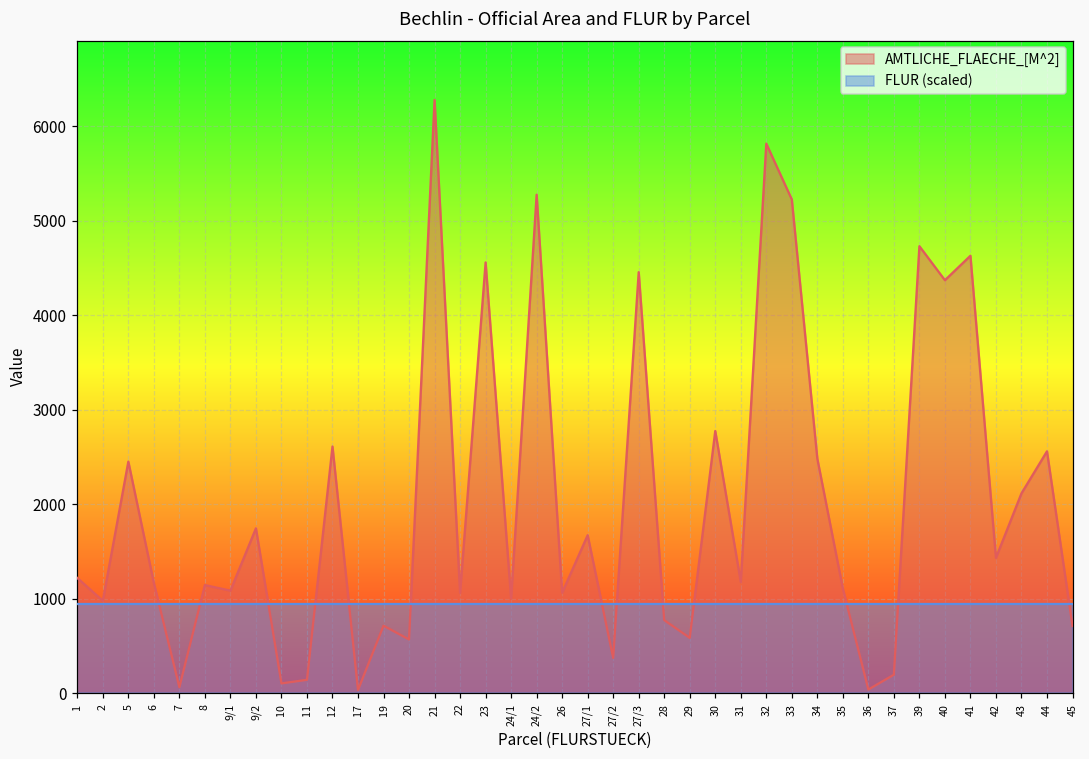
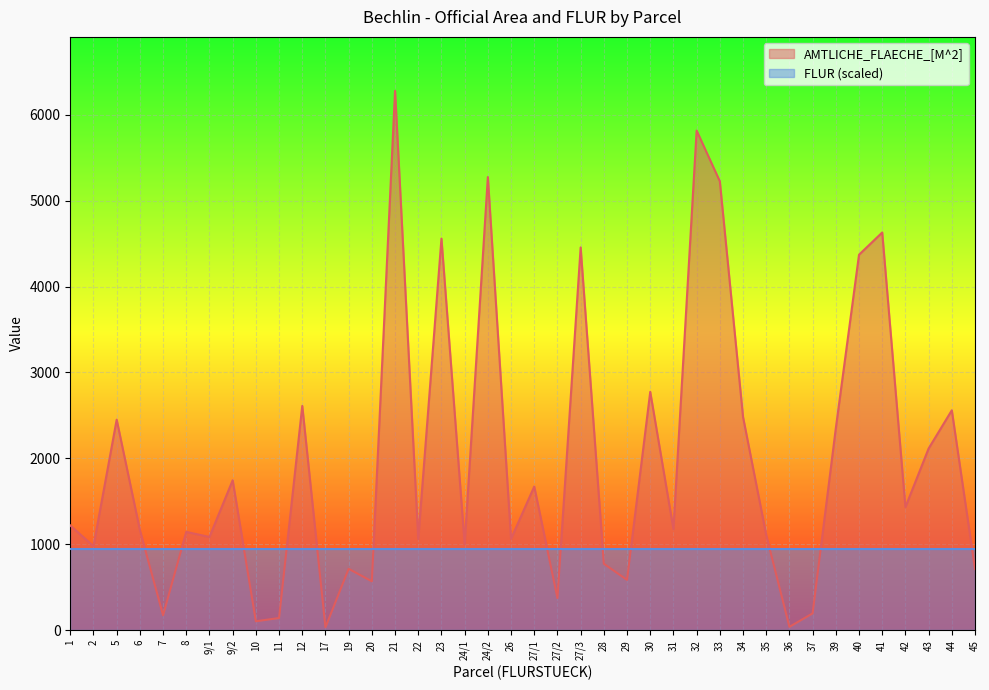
  {
    "AMTLICHE_FLAECHE_[M^2]": {
      "1": 1200,
      "2": 1000,
      "5": 2500,
      "6": 1200,
-     "7": 100,
+     "7": 200,
      "8": 1100,
      "9/1": 1100,
      "9/2": 1700,
      "10": 100,
      "11": 100,
      "12": 2600,
      "17": 0,
      "19": 700,
      "20": 600,
      "21": 6300,
      "22": 1100,
      "23": 4600,
      "24/1": 1000,
      "24/2": 5300,
      "26": 1100,
      "27/1": 1700,
      "27/2": 400,
      "27/3": 4500,
      "28": 800,
      "29": 600,
      "30": 2800,
      "31": 1200,
      "32": 5800,
      "33": 5200,
      "34": 2500,
      "35": 1100,
      "36": 0,
      "37": 200,
-     "39": 4700,
+     "39": 2400,
      "40": 4400,
      "41": 4600,
      "42": 1400,
      "43": 2100,
      "44": 2600,
      "45": 700
    },
    "FLUR (scaled)": {
      "1": 900,
      "2": 900,
      "5": 900,
      "6": 900,
      "7": 900,
      "8": 900,
      "9/1": 900,
      "9/2": 900,
      "10": 900,
      "11": 900,
      "12": 900,
      "17": 900,
      "19": 900,
      "20": 900,
      "21": 900,
      "22": 900,
      "23": 900,
      "24/1": 900,
      "24/2": 900,
      "26": 900,
      "27/1": 900,
      "27/2": 900,
      "27/3": 900,
      "28": 900,
      "29": 900,
      "30": 900,
      "31": 900,
      "32": 900,
      "33": 900,
      "34": 900,
      "35": 900,
      "36": 900,
      "37": 900,
      "39": 900,
      "40": 900,
      "41": 900,
      "42": 900,
      "43": 900,
      "44": 900,
      "45": 900
    }
  }
